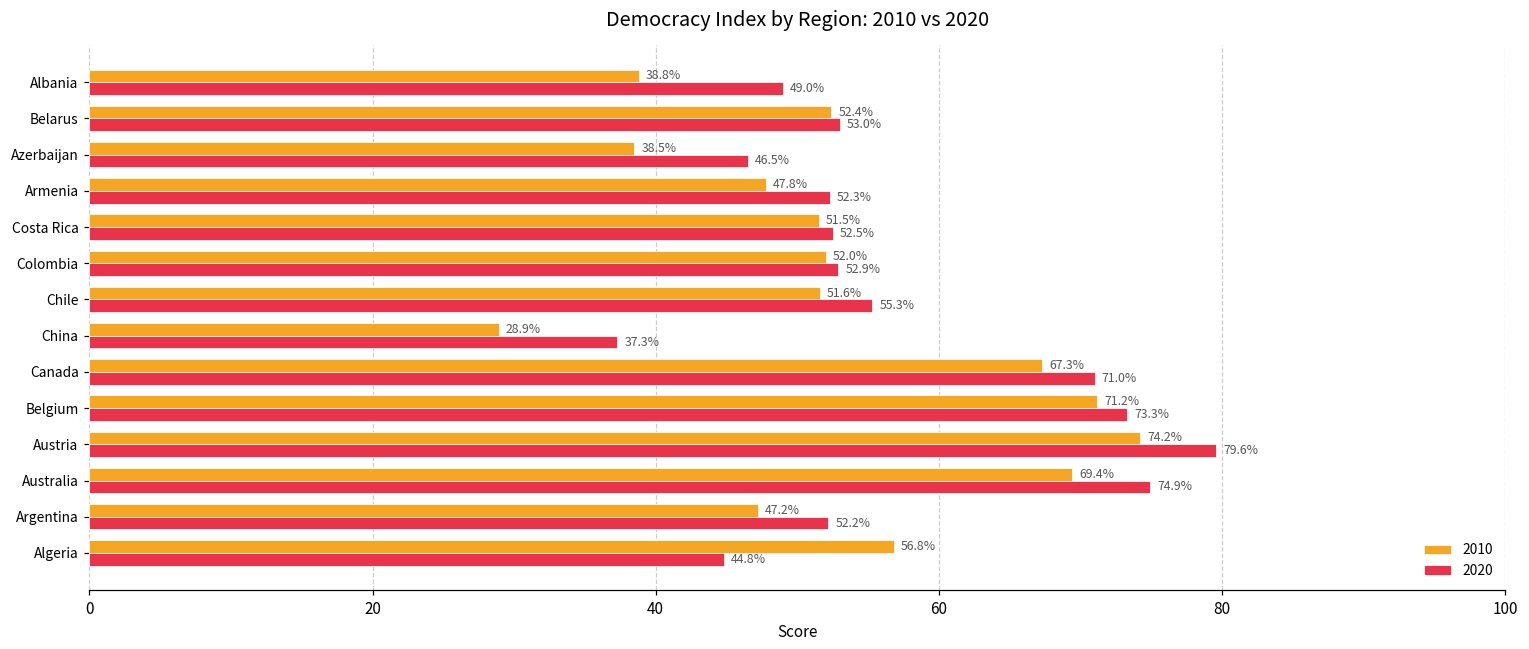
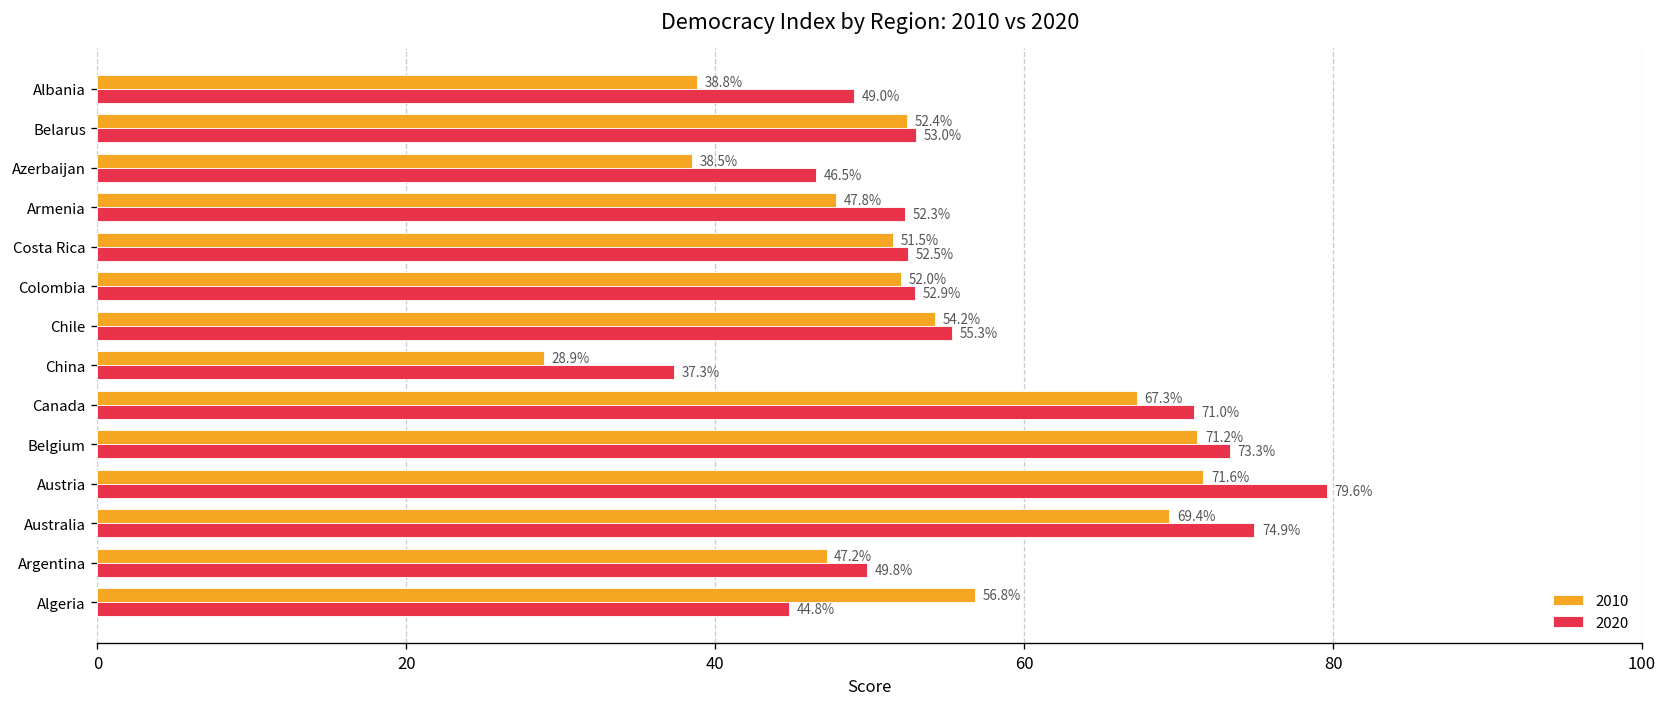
  {
    "2010": {
      "Albania": "38.8%",
      "Belarus": "52.4%",
      "Azerbaijan": "38.5%",
      "Armenia": "47.8%",
      "Costa Rica": "51.5%",
      "Colombia": "52.0%",
-     "Chile": "51.6%",
+     "Chile": "54.2%",
      "China": "28.9%",
      "Canada": "67.3%",
      "Belgium": "71.2%",
-     "Austria": "74.2%",
+     "Austria": "71.6%",
      "Australia": "69.4%",
      "Argentina": "47.2%",
      "Algeria": "56.8%"
    },
    "2020": {
      "Albania": "49.0%",
      "Belarus": "53.0%",
      "Azerbaijan": "46.5%",
      "Armenia": "52.3%",
      "Costa Rica": "52.5%",
      "Colombia": "52.9%",
      "Chile": "55.3%",
      "China": "37.3%",
      "Canada": "71.0%",
      "Belgium": "73.3%",
      "Austria": "79.6%",
      "Australia": "74.9%",
-     "Argentina": "52.2%",
+     "Argentina": "49.8%",
      "Algeria": "44.8%"
    }
  }
